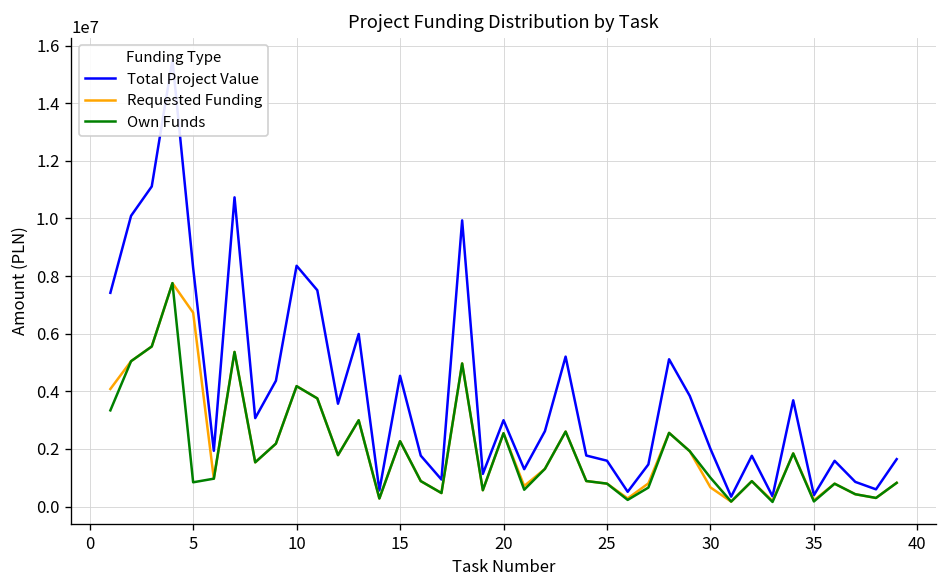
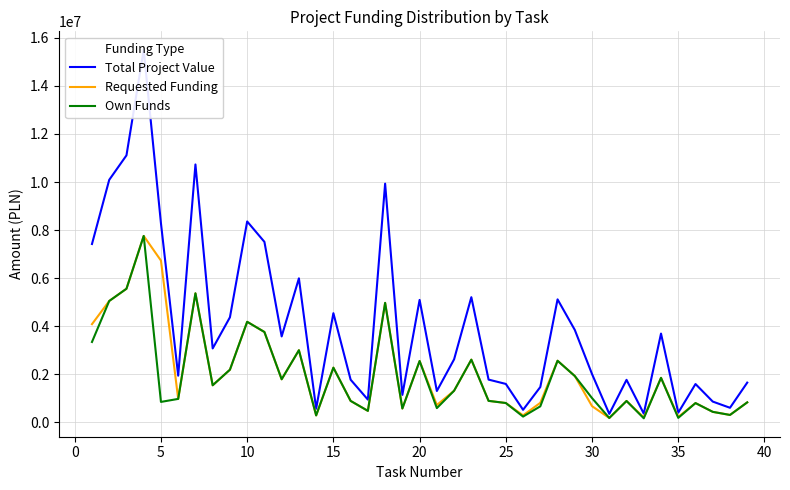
  {
    "Total Project Value": {
      "5": 8300000,
      "10": 8400000,
      "15": 4500000,
-     "20": 3000000,
+     "20": 5100000,
      "25": 1600000,
      "30": 2000000,
      "35": 400000
    },
    "Requested Funding": {
      "5": 6700000,
      "30": 700000
    },
    "Own Funds": {
      "5": 800000,
      "30": 1000000
    }
  }
